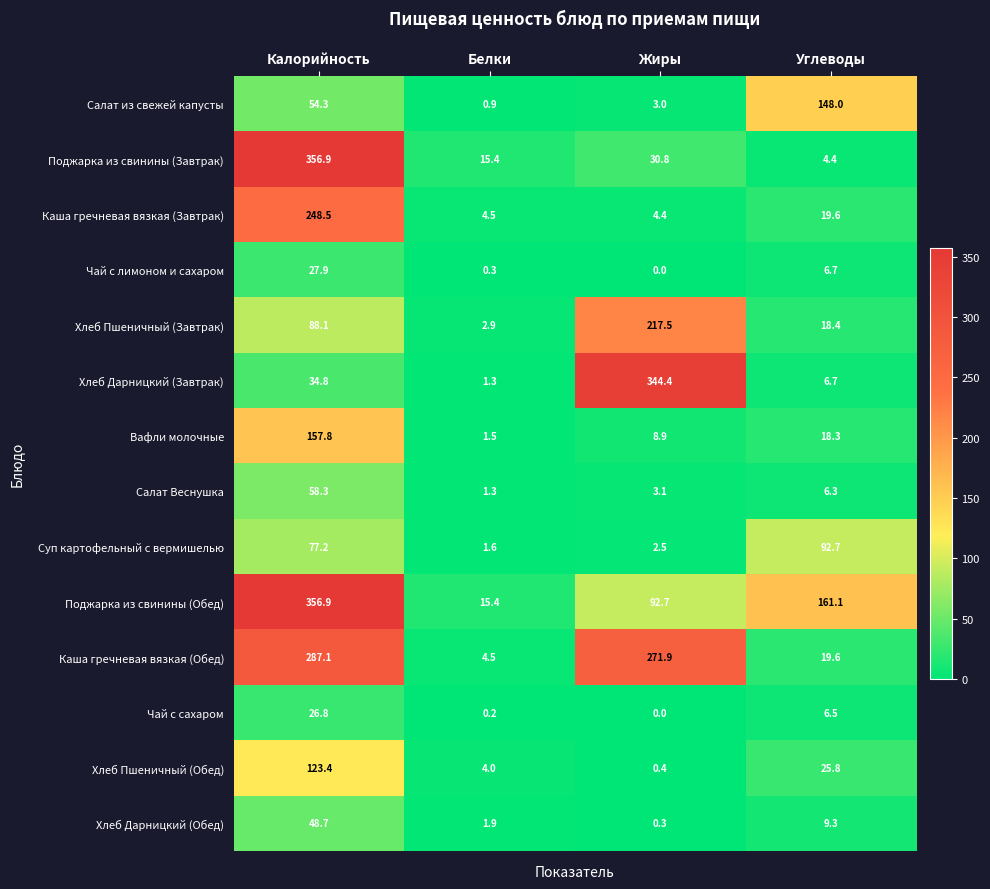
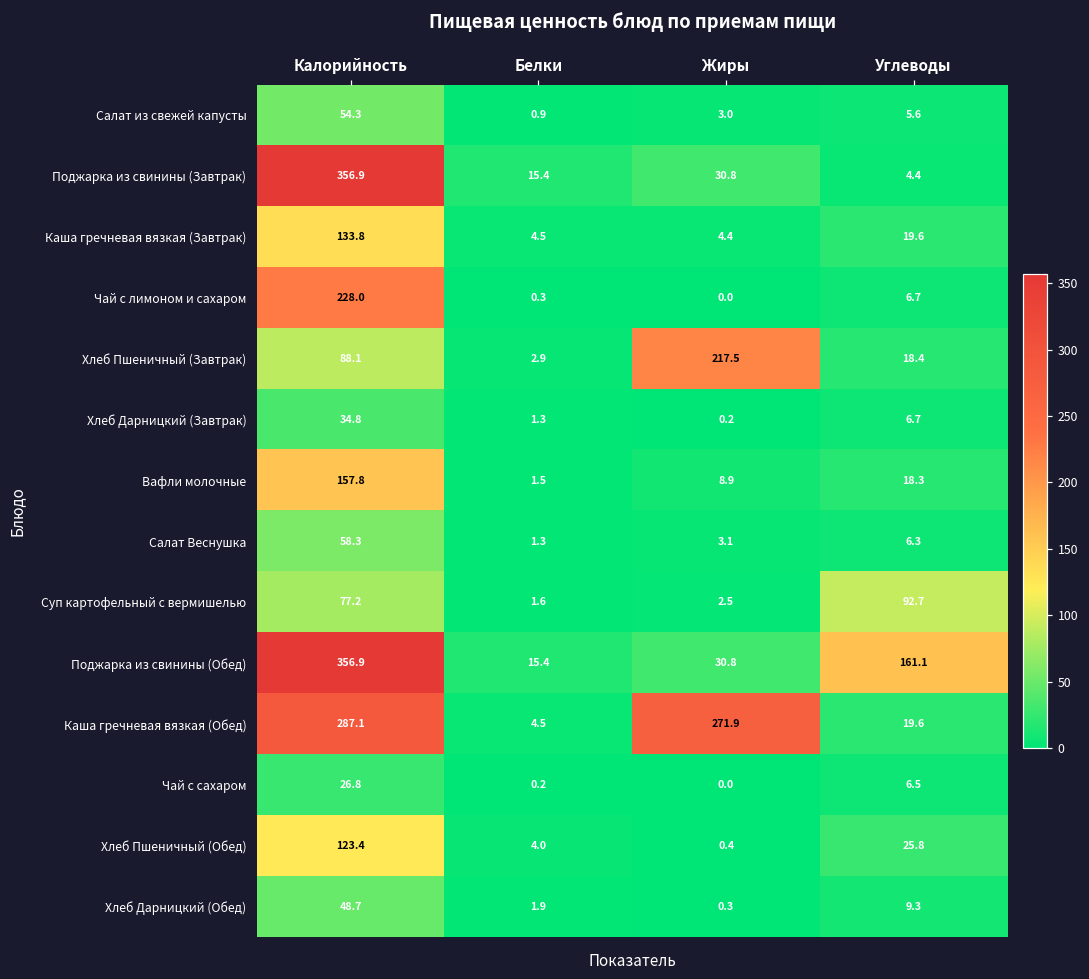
  {
    "Салат из свежей капусты": {
      "Калорийность": 54.3,
      "Белки": 0.9,
      "Жиры": 3.0,
-     "Углеводы": 148.0
+     "Углеводы": 5.6
    },
    "Поджарка из свинины (Завтрак)": {
      "Калорийность": 356.9,
      "Белки": 15.4,
      "Жиры": 30.8,
      "Углеводы": 4.4
    },
    "Каша гречневая вязкая (Завтрак)": {
-     "Калорийность": 248.5,
+     "Калорийность": 133.8,
      "Белки": 4.5,
      "Жиры": 4.4,
      "Углеводы": 19.6
    },
    "Чай с лимоном и сахаром": {
-     "Калорийность": 27.9,
+     "Калорийность": 228.0,
      "Белки": 0.3,
      "Жиры": 0.0,
      "Углеводы": 6.7
    },
    "Хлеб Пшеничный (Завтрак)": {
      "Калорийность": 88.1,
      "Белки": 2.9,
      "Жиры": 217.5,
      "Углеводы": 18.4
    },
    "Хлеб Дарницкий (Завтрак)": {
      "Калорийность": 34.8,
      "Белки": 1.3,
-     "Жиры": 344.4,
+     "Жиры": 0.2,
      "Углеводы": 6.7
    },
    "Вафли молочные": {
      "Калорийность": 157.8,
      "Белки": 1.5,
      "Жиры": 8.9,
      "Углеводы": 18.3
    },
    "Салат Веснушка": {
      "Калорийность": 58.3,
      "Белки": 1.3,
      "Жиры": 3.1,
      "Углеводы": 6.3
    },
    "Суп картофельный с вермишелью": {
      "Калорийность": 77.2,
      "Белки": 1.6,
      "Жиры": 2.5,
      "Углеводы": 92.7
    },
    "Поджарка из свинины (Обед)": {
      "Калорийность": 356.9,
      "Белки": 15.4,
-     "Жиры": 92.7,
+     "Жиры": 30.8,
      "Углеводы": 161.1
    },
    "Каша гречневая вязкая (Обед)": {
      "Калорийность": 287.1,
      "Белки": 4.5,
      "Жиры": 271.9,
      "Углеводы": 19.6
    },
    "Чай с сахаром": {
      "Калорийность": 26.8,
      "Белки": 0.2,
      "Жиры": 0.0,
      "Углеводы": 6.5
    },
    "Хлеб Пшеничный (Обед)": {
      "Калорийность": 123.4,
      "Белки": 4.0,
      "Жиры": 0.4,
      "Углеводы": 25.8
    },
    "Хлеб Дарницкий (Обед)": {
      "Калорийность": 48.7,
      "Белки": 1.9,
      "Жиры": 0.3,
      "Углеводы": 9.3
    }
  }
